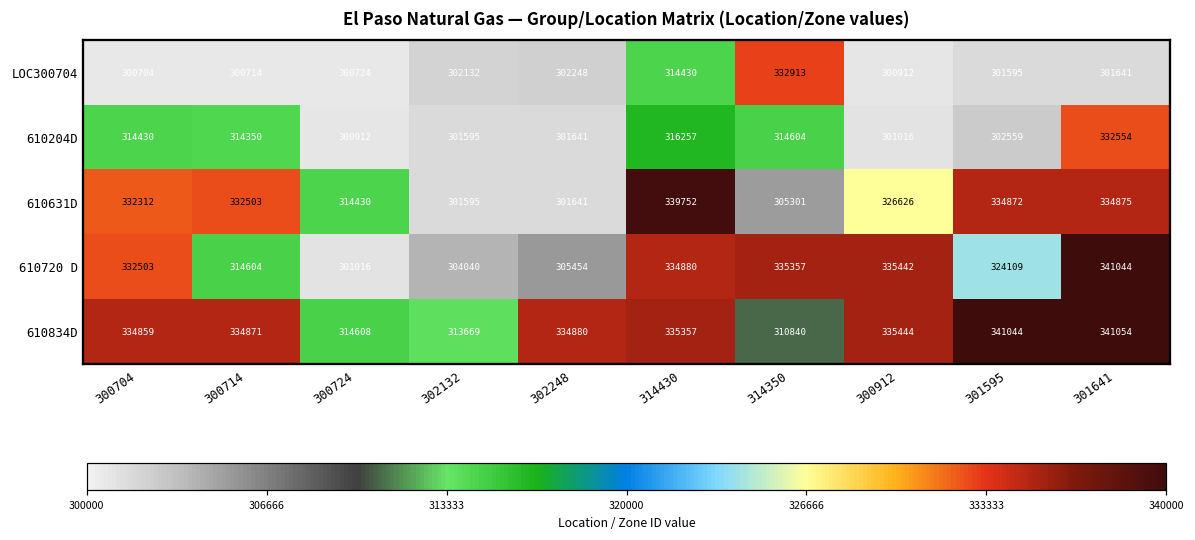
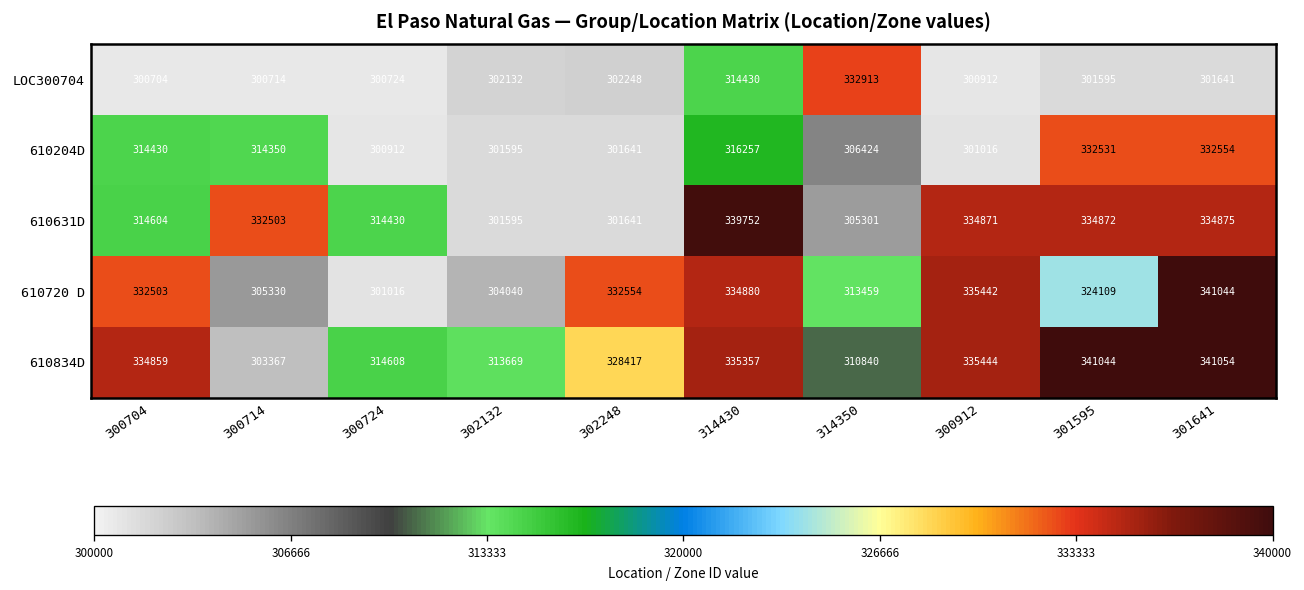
  {
    "LOC300704": {
      "314430": 314430,
      "314350": 332913
    },
    "610204D": {
      "300704": 314430,
      "300714": 314350,
      "314430": 316257,
-     "314350": 314604,
-     "301595": 302559,
+     "314350": 306424,
+     "301595": 332531,
      "301641": 332554
    },
    "610631D": {
-     "300704": 332312,
+     "300704": 314604,
      "300714": 332503,
      "300724": 314430,
      "314430": 339752,
      "314350": 305301,
-     "300912": 326626,
+     "300912": 334871,
      "301595": 334872,
      "301641": 334875
    },
    "610720 D": {
      "300704": 332503,
-     "300714": 314604,
+     "300714": 305330,
      "302132": 304040,
-     "302248": 305454,
+     "302248": 332554,
      "314430": 334880,
-     "314350": 335357,
+     "314350": 313459,
      "300912": 335442,
      "301595": 324109,
      "301641": 341044
    },
    "610834D": {
      "300704": 334859,
-     "300714": 334871,
+     "300714": 303367,
      "300724": 314608,
      "302132": 313669,
-     "302248": 334880,
+     "302248": 328417,
      "314430": 335357,
      "314350": 310840,
      "300912": 335444,
      "301595": 341044,
      "301641": 341054
    }
  }
